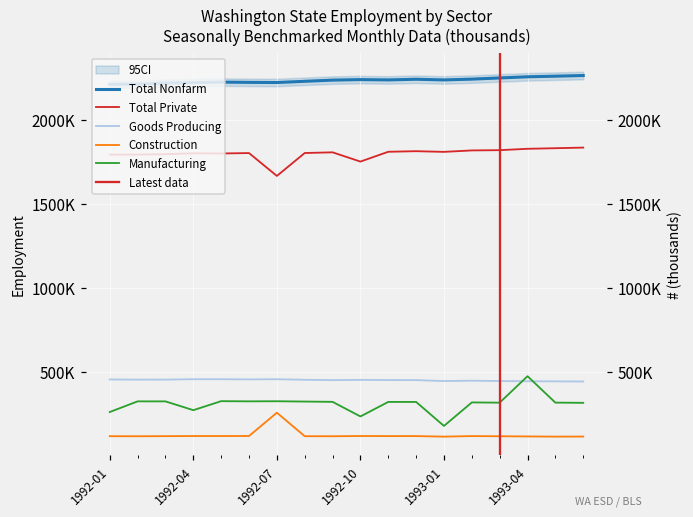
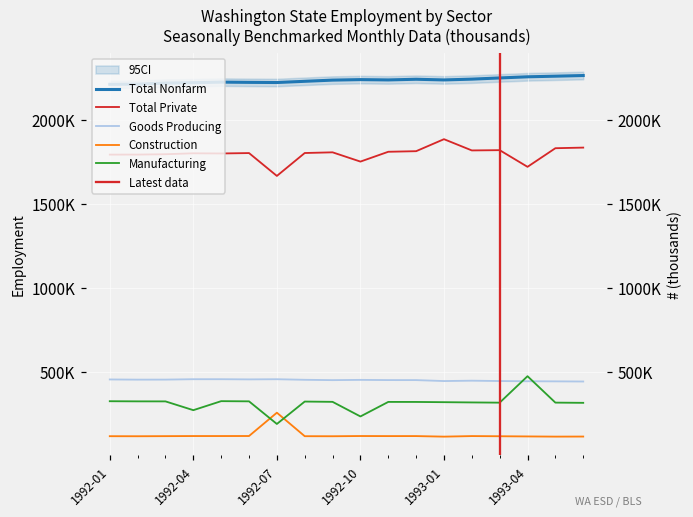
  {
    "Total Private": {
      "1992-07": 1670000,
      "1992-10": 1750000,
-     "1993-01": 1810000,
-     "1993-04": 1830000
+     "1993-01": 1890000,
+     "1993-04": 1720000
    },
    "Construction": {
      "1992-01": 120000,
      "1992-04": 120000,
      "1992-07": 260000,
      "1992-10": 120000,
      "1993-01": 120000,
      "1993-04": 120000
    },
    "Manufacturing": {
-     "1992-01": 260000,
+     "1992-01": 330000,
      "1992-04": 270000,
-     "1992-07": 330000,
+     "1992-07": 190000,
      "1992-10": 240000,
-     "1993-01": 180000,
+     "1993-01": 320000,
      "1993-04": 480000
    }
  }
